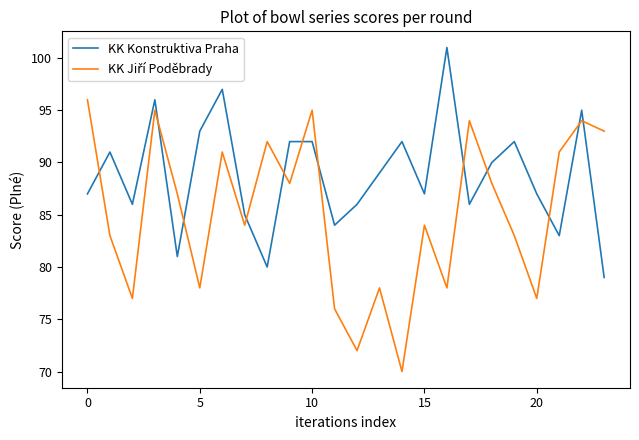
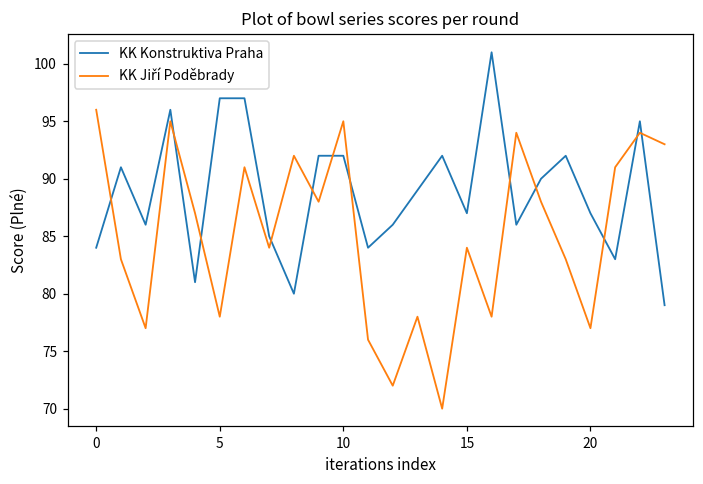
  {
    "KK Konstruktiva Praha": {
-     "0": 87,
-     "5": 93,
+     "0": 84,
+     "5": 97,
      "10": 92,
      "15": 87,
      "20": 87
    },
    "KK Jiří Poděbrady": {
      "0": 96,
      "5": 78,
      "10": 95,
      "15": 84,
      "20": 77
    }
  }
